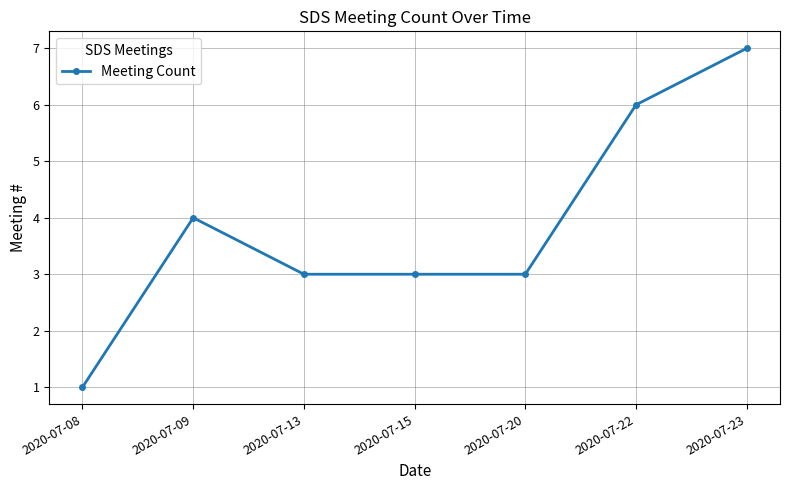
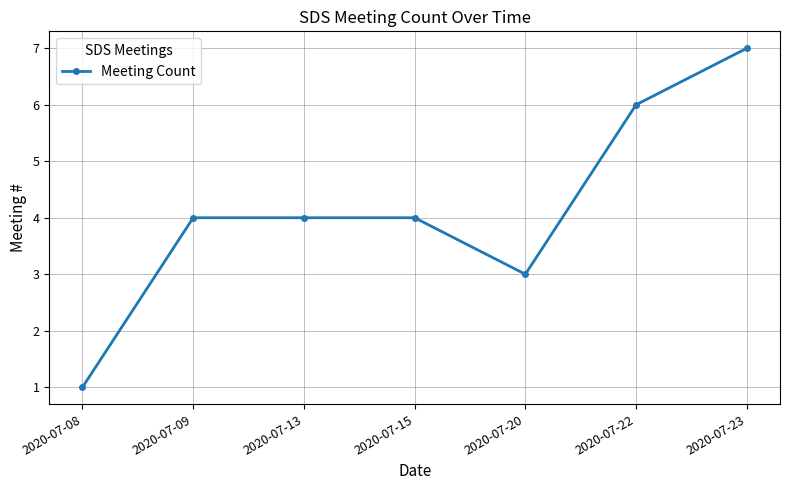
  {
    "2020-07-08": 1,
    "2020-07-09": 4,
-   "2020-07-13": 3,
-   "2020-07-15": 3,
+   "2020-07-13": 4,
+   "2020-07-15": 4,
    "2020-07-20": 3,
    "2020-07-22": 6,
    "2020-07-23": 7
  }
